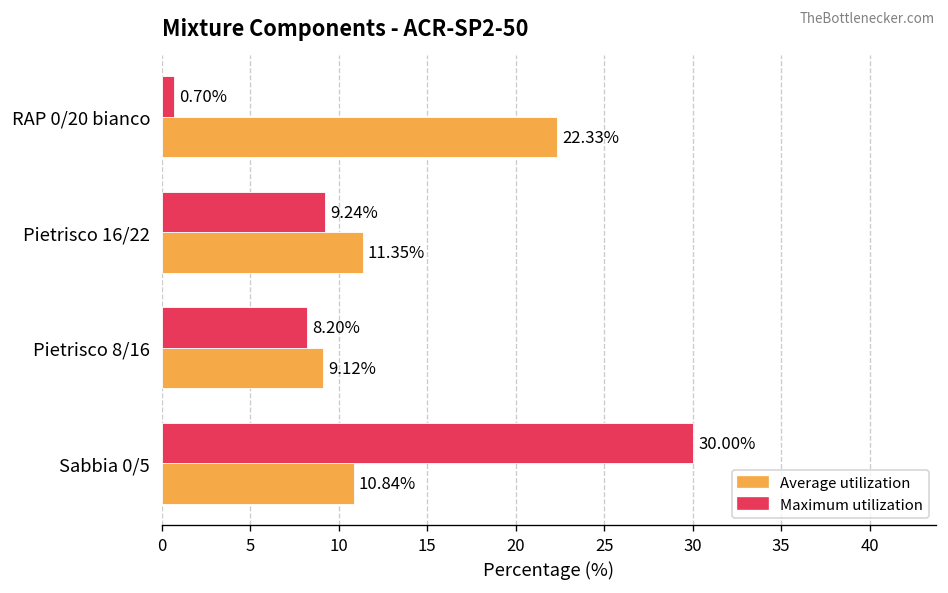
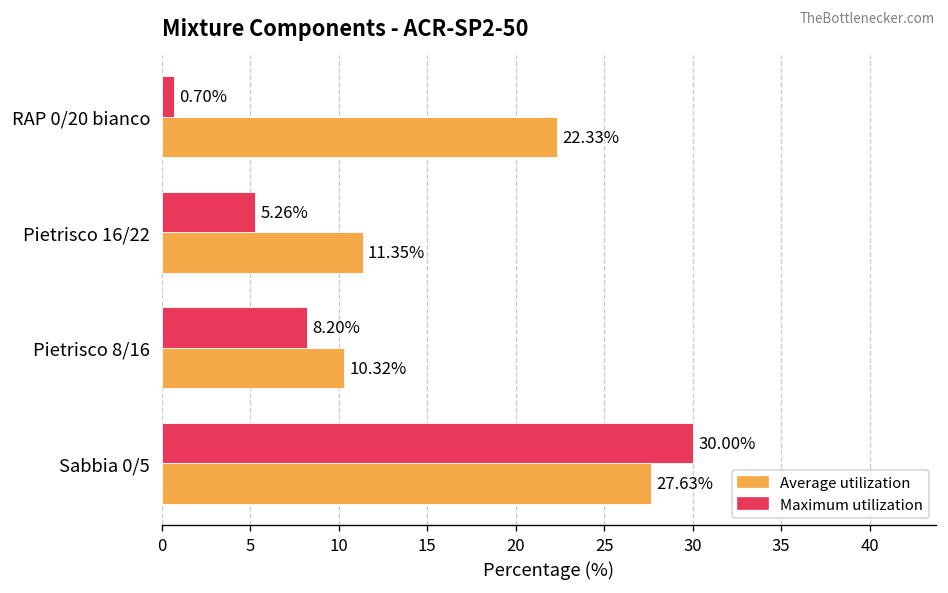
  {
    "Average utilization": {
      "RAP 0/20 bianco": "22.33%",
      "Pietrisco 16/22": "11.35%",
-     "Pietrisco 8/16": "9.12%",
-     "Sabbia 0/5": "10.84%"
+     "Pietrisco 8/16": "10.32%",
+     "Sabbia 0/5": "27.63%"
    },
    "Maximum utilization": {
      "RAP 0/20 bianco": "0.70%",
-     "Pietrisco 16/22": "9.24%",
+     "Pietrisco 16/22": "5.26%",
      "Pietrisco 8/16": "8.20%",
      "Sabbia 0/5": "30.00%"
    }
  }
